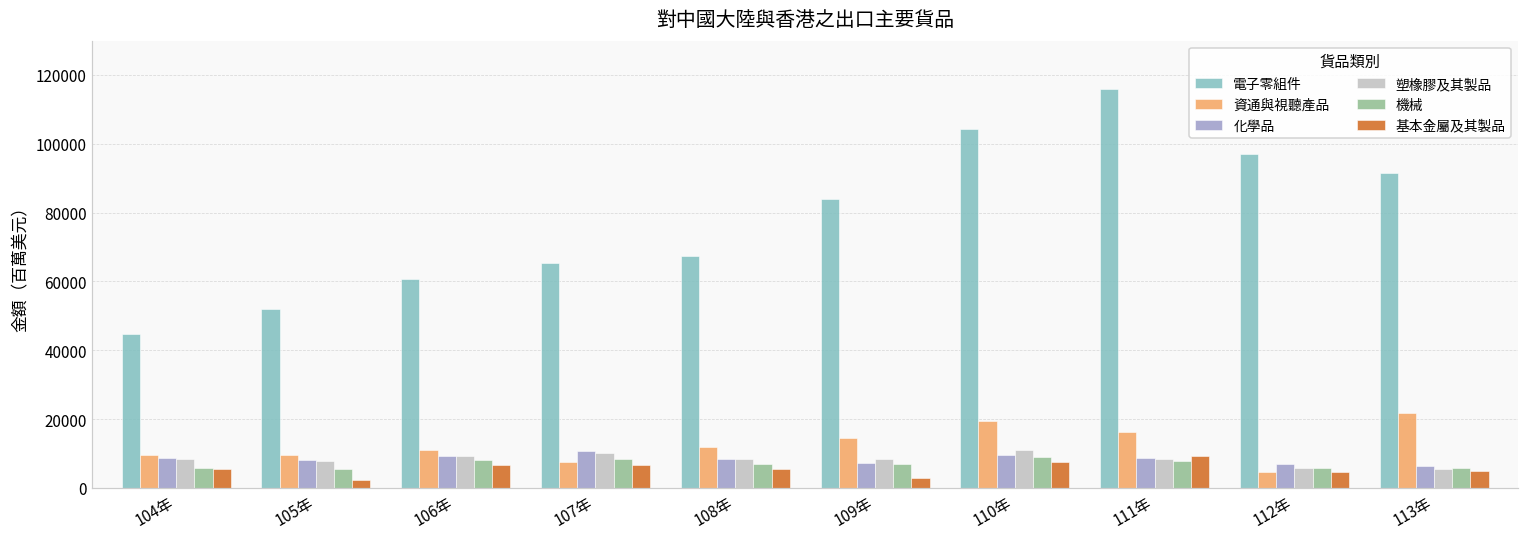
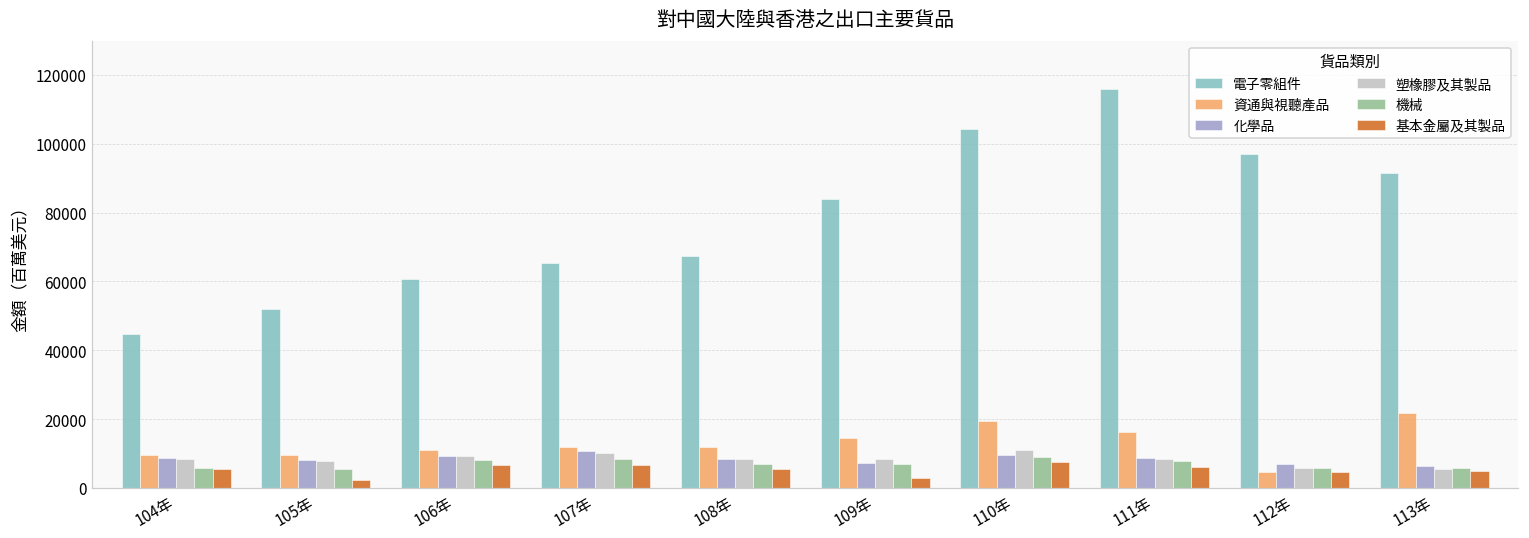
  {
    "資通與視聽產品": {
      "104年": 10000,
      "105年": 10000,
      "106年": 11000,
-     "107年": 8000,
+     "107年": 12000,
      "108年": 12000,
      "109年": 15000,
      "110年": 19000,
      "111年": 16000,
      "112年": 4000,
      "113年": 22000
    },
    "基本金屬及其製品": {
      "104年": 5000,
      "105年": 2000,
      "106年": 7000,
      "107年": 7000,
      "108年": 6000,
      "109年": 3000,
      "110年": 8000,
-     "111年": 9000,
+     "111年": 6000,
      "112年": 4000,
      "113年": 5000
    }
  }
